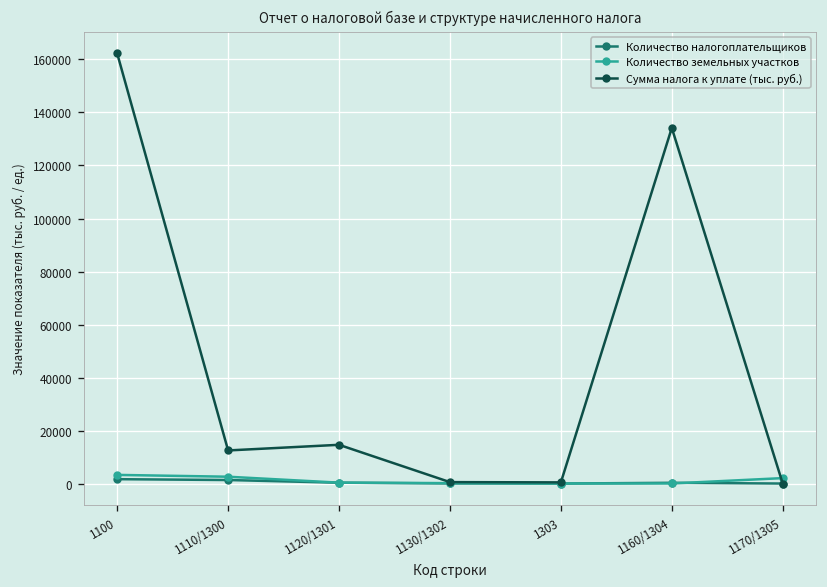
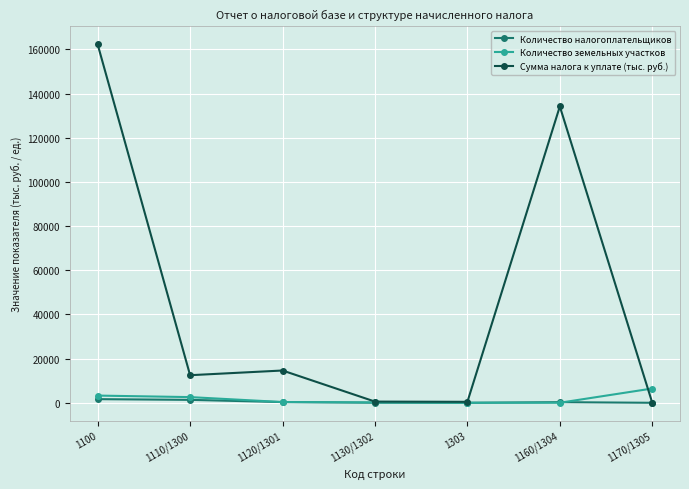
  {
    "Количество земельных участков": {
      "1100": 3000,
      "1110/1300": 3000,
-     "1170/1305": 2000
+     "1170/1305": 6000
    }
  }
